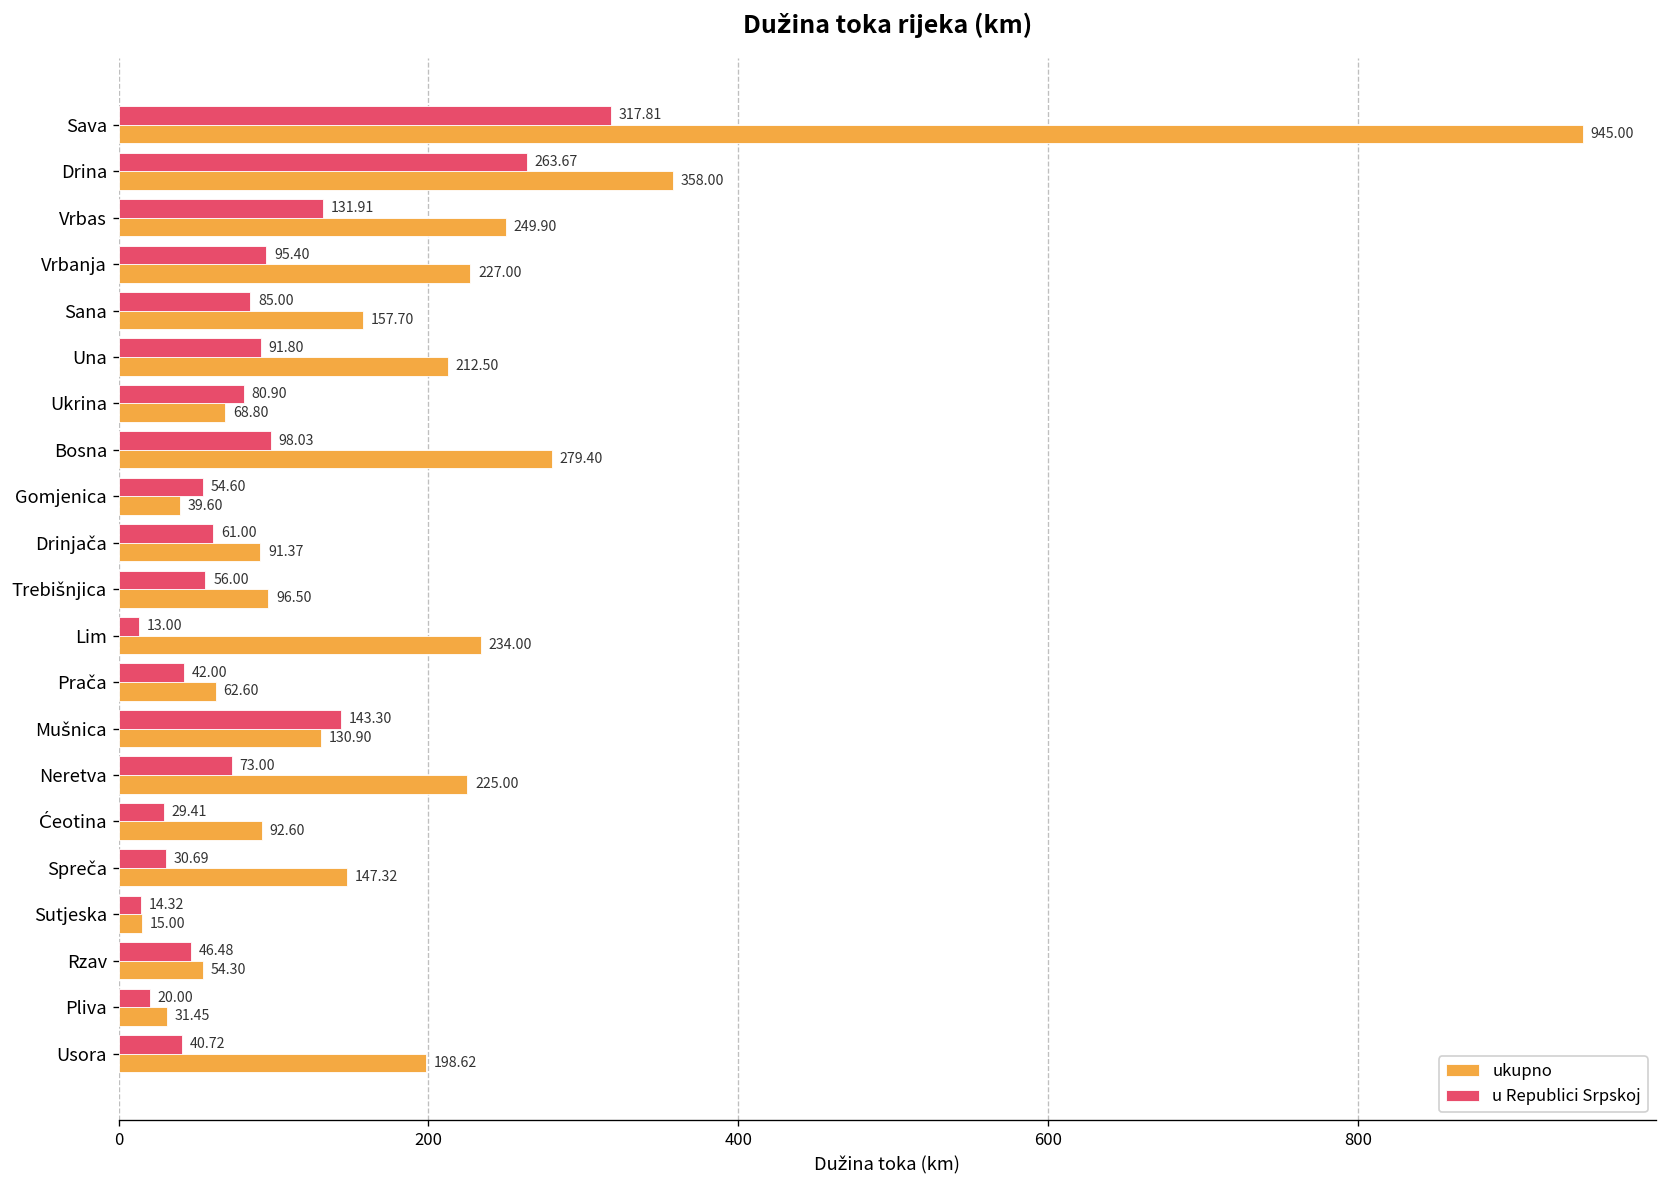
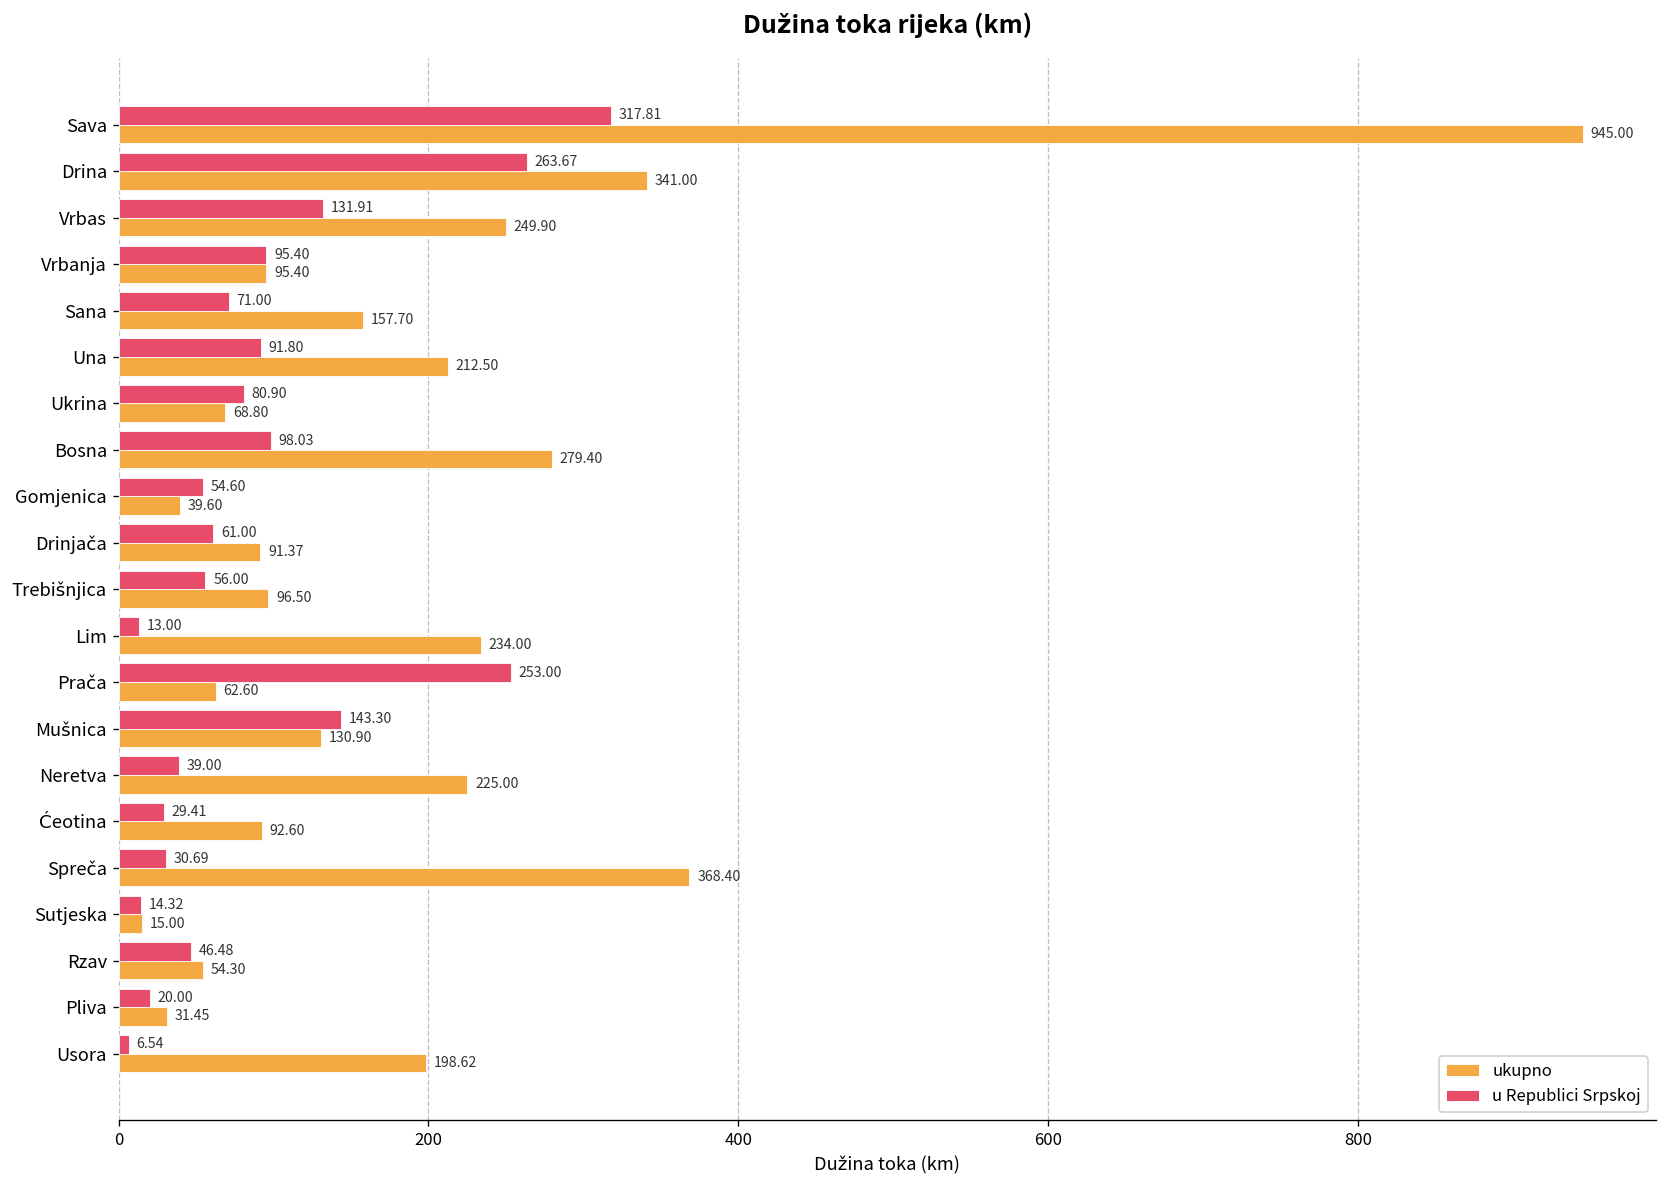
  {
    "ukupno": {
      "Sava": 945.00,
-     "Drina": 358.00,
+     "Drina": 341.00,
      "Vrbas": 249.90,
-     "Vrbanja": 227.00,
+     "Vrbanja": 95.40,
      "Sana": 157.70,
      "Una": 212.50,
      "Ukrina": 68.80,
      "Bosna": 279.40,
      "Gomjenica": 39.60,
      "Drinjača": 91.37,
      "Trebišnjica": 96.50,
      "Lim": 234.00,
      "Prača": 62.60,
      "Mušnica": 130.90,
      "Neretva": 225.00,
      "Ćeotina": 92.60,
-     "Spreča": 147.32,
+     "Spreča": 368.40,
      "Sutjeska": 15.00,
      "Rzav": 54.30,
      "Pliva": 31.45,
      "Usora": 198.62
    },
    "u Republici Srpskoj": {
      "Sava": 317.81,
      "Drina": 263.67,
      "Vrbas": 131.91,
      "Vrbanja": 95.40,
-     "Sana": 85.00,
+     "Sana": 71.00,
      "Una": 91.80,
      "Ukrina": 80.90,
      "Bosna": 98.03,
      "Gomjenica": 54.60,
      "Drinjača": 61.00,
      "Trebišnjica": 56.00,
      "Lim": 13.00,
-     "Prača": 42.00,
+     "Prača": 253.00,
      "Mušnica": 143.30,
-     "Neretva": 73.00,
+     "Neretva": 39.00,
      "Ćeotina": 29.41,
      "Spreča": 30.69,
      "Sutjeska": 14.32,
      "Rzav": 46.48,
      "Pliva": 20.00,
-     "Usora": 40.72
+     "Usora": 6.54
    }
  }
